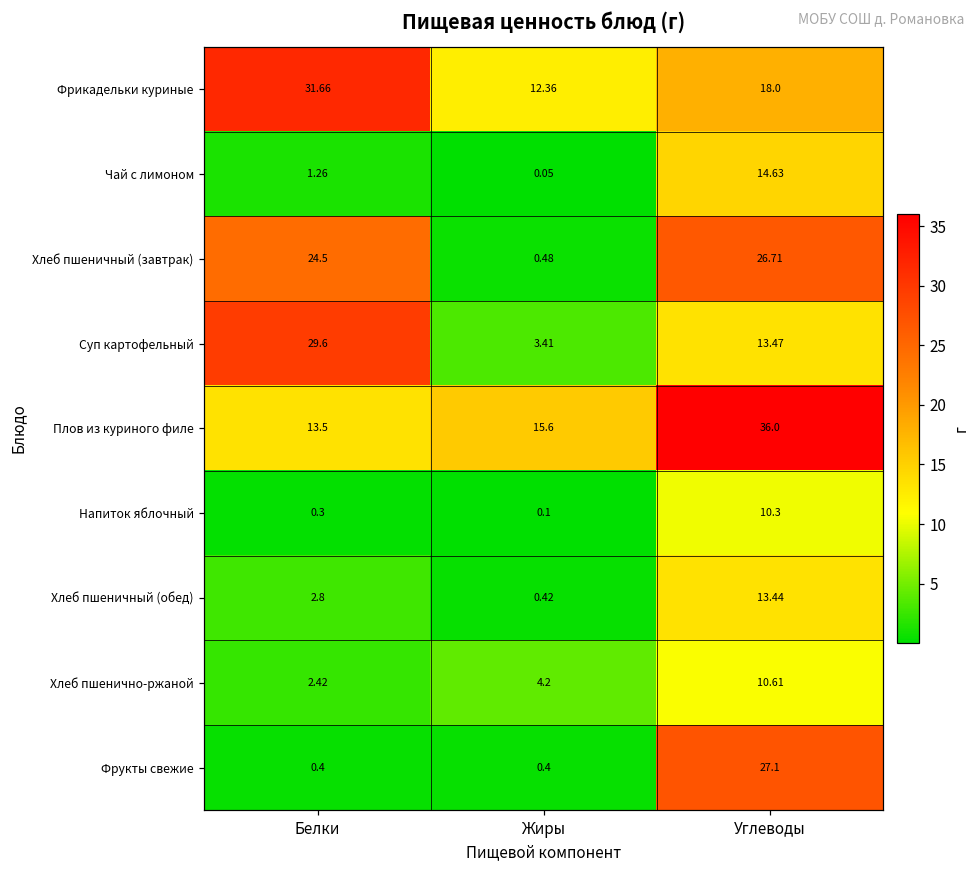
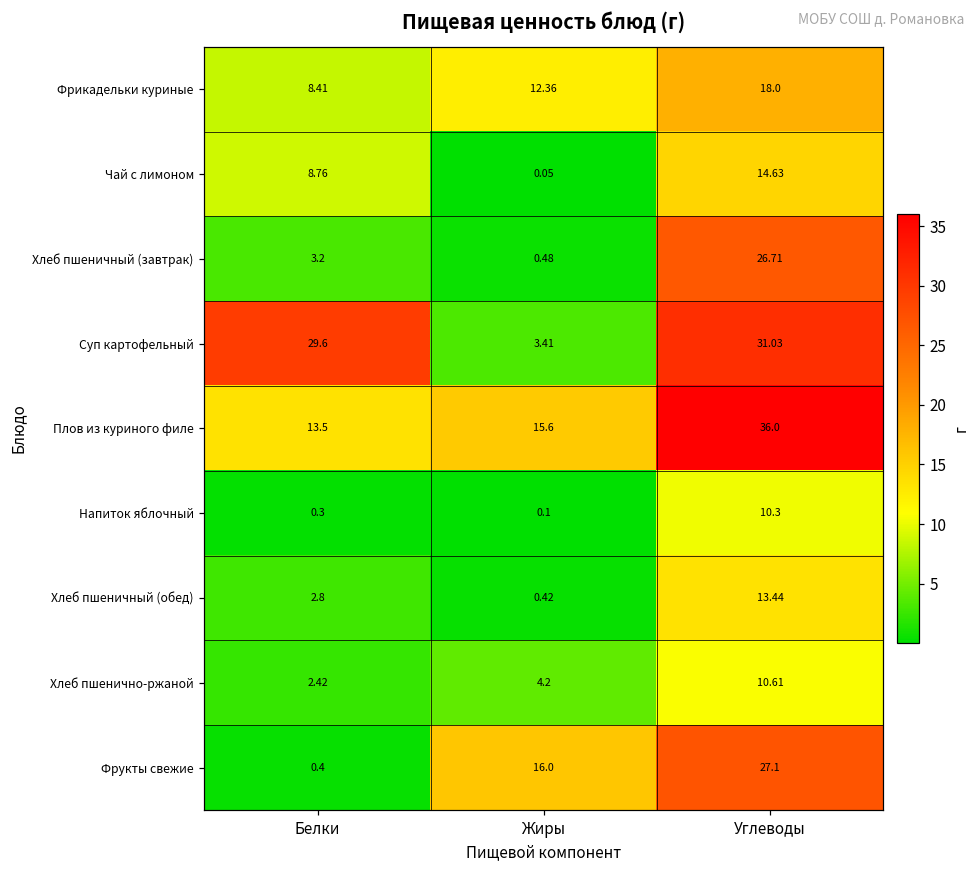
  {
    "Фрикадельки куриные": {
-     "Белки": 31.66,
+     "Белки": 8.41,
      "Жиры": 12.36,
      "Углеводы": 18.0
    },
    "Чай с лимоном": {
-     "Белки": 1.26,
+     "Белки": 8.76,
      "Жиры": 0.05,
      "Углеводы": 14.63
    },
    "Хлеб пшеничный (завтрак)": {
-     "Белки": 24.5,
+     "Белки": 3.2,
      "Жиры": 0.48,
      "Углеводы": 26.71
    },
    "Суп картофельный": {
      "Белки": 29.6,
      "Жиры": 3.41,
-     "Углеводы": 13.47
+     "Углеводы": 31.03
    },
    "Плов из куриного филе": {
      "Белки": 13.5,
      "Жиры": 15.6,
      "Углеводы": 36.0
    },
    "Напиток яблочный": {
      "Белки": 0.3,
      "Жиры": 0.1,
      "Углеводы": 10.3
    },
    "Хлеб пшеничный (обед)": {
      "Белки": 2.8,
      "Жиры": 0.42,
      "Углеводы": 13.44
    },
    "Хлеб пшенично-ржаной": {
      "Белки": 2.42,
      "Жиры": 4.2,
      "Углеводы": 10.61
    },
    "Фрукты свежие": {
      "Белки": 0.4,
-     "Жиры": 0.4,
+     "Жиры": 16.0,
      "Углеводы": 27.1
    }
  }
